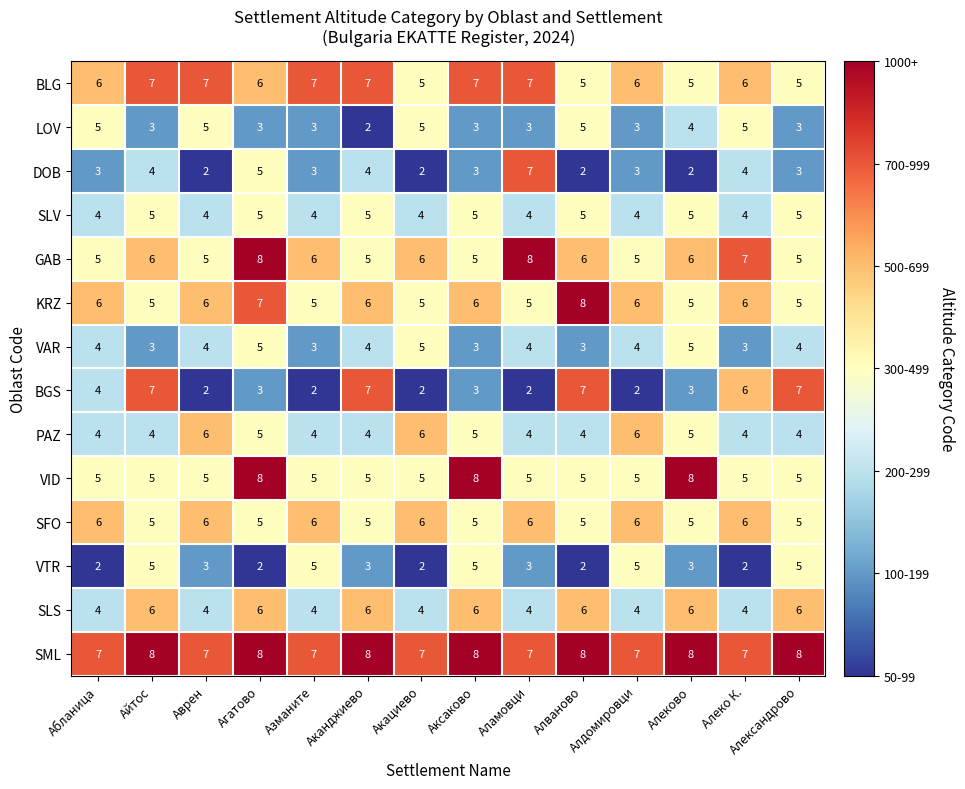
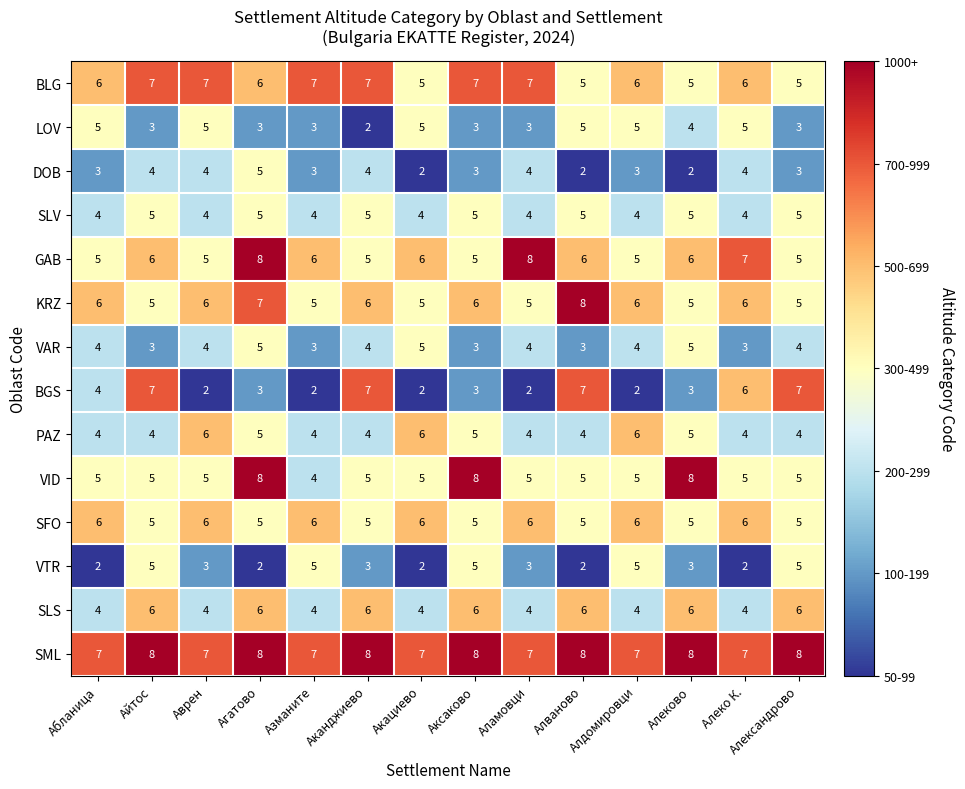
  {
    "BLG": {
      "Абланица": 6,
      "Айтос": 7,
      "Аврен": 7,
      "Агатово": 6,
      "Азманите": 7,
      "Аканджиево": 7,
      "Акациево": 5,
      "Аксаково": 7,
      "Аламовци": 7,
      "Алваново": 5,
      "Алдомировци": 6,
      "Алеково": 5,
      "Алеко К.": 6,
      "Александрово": 5
    },
    "LOV": {
      "Абланица": 5,
      "Айтос": 3,
      "Аврен": 5,
      "Агатово": 3,
      "Азманите": 3,
      "Аканджиево": 2,
      "Акациево": 5,
      "Аксаково": 3,
      "Аламовци": 3,
      "Алваново": 5,
-     "Алдомировци": 3,
+     "Алдомировци": 5,
      "Алеково": 4,
      "Алеко К.": 5,
      "Александрово": 3
    },
    "DOB": {
      "Абланица": 3,
      "Айтос": 4,
-     "Аврен": 2,
+     "Аврен": 4,
      "Агатово": 5,
      "Азманите": 3,
      "Аканджиево": 4,
      "Акациево": 2,
      "Аксаково": 3,
-     "Аламовци": 7,
+     "Аламовци": 4,
      "Алваново": 2,
      "Алдомировци": 3,
      "Алеково": 2,
      "Алеко К.": 4,
      "Александрово": 3
    },
    "SLV": {
      "Абланица": 4,
      "Айтос": 5,
      "Аврен": 4,
      "Агатово": 5,
      "Азманите": 4,
      "Аканджиево": 5,
      "Акациево": 4,
      "Аксаково": 5,
      "Аламовци": 4,
      "Алваново": 5,
      "Алдомировци": 4,
      "Алеково": 5,
      "Алеко К.": 4,
      "Александрово": 5
    },
    "GAB": {
      "Абланица": 5,
      "Айтос": 6,
      "Аврен": 5,
      "Агатово": 8,
      "Азманите": 6,
      "Аканджиево": 5,
      "Акациево": 6,
      "Аксаково": 5,
      "Аламовци": 8,
      "Алваново": 6,
      "Алдомировци": 5,
      "Алеково": 6,
      "Алеко К.": 7,
      "Александрово": 5
    },
    "KRZ": {
      "Абланица": 6,
      "Айтос": 5,
      "Аврен": 6,
      "Агатово": 7,
      "Азманите": 5,
      "Аканджиево": 6,
      "Акациево": 5,
      "Аксаково": 6,
      "Аламовци": 5,
      "Алваново": 8,
      "Алдомировци": 6,
      "Алеково": 5,
      "Алеко К.": 6,
      "Александрово": 5
    },
    "VAR": {
      "Абланица": 4,
      "Айтос": 3,
      "Аврен": 4,
      "Агатово": 5,
      "Азманите": 3,
      "Аканджиево": 4,
      "Акациево": 5,
      "Аксаково": 3,
      "Аламовци": 4,
      "Алваново": 3,
      "Алдомировци": 4,
      "Алеково": 5,
      "Алеко К.": 3,
      "Александрово": 4
    },
    "BGS": {
      "Абланица": 4,
      "Айтос": 7,
      "Аврен": 2,
      "Агатово": 3,
      "Азманите": 2,
      "Аканджиево": 7,
      "Акациево": 2,
      "Аксаково": 3,
      "Аламовци": 2,
      "Алваново": 7,
      "Алдомировци": 2,
      "Алеково": 3,
      "Алеко К.": 6,
      "Александрово": 7
    },
    "PAZ": {
      "Абланица": 4,
      "Айтос": 4,
      "Аврен": 6,
      "Агатово": 5,
      "Азманите": 4,
      "Аканджиево": 4,
      "Акациево": 6,
      "Аксаково": 5,
      "Аламовци": 4,
      "Алваново": 4,
      "Алдомировци": 6,
      "Алеково": 5,
      "Алеко К.": 4,
      "Александрово": 4
    },
    "VID": {
      "Абланица": 5,
      "Айтос": 5,
      "Аврен": 5,
      "Агатово": 8,
-     "Азманите": 5,
+     "Азманите": 4,
      "Аканджиево": 5,
      "Акациево": 5,
      "Аксаково": 8,
      "Аламовци": 5,
      "Алваново": 5,
      "Алдомировци": 5,
      "Алеково": 8,
      "Алеко К.": 5,
      "Александрово": 5
    },
    "SFO": {
      "Абланица": 6,
      "Айтос": 5,
      "Аврен": 6,
      "Агатово": 5,
      "Азманите": 6,
      "Аканджиево": 5,
      "Акациево": 6,
      "Аксаково": 5,
      "Аламовци": 6,
      "Алваново": 5,
      "Алдомировци": 6,
      "Алеково": 5,
      "Алеко К.": 6,
      "Александрово": 5
    },
    "VTR": {
      "Абланица": 2,
      "Айтос": 5,
      "Аврен": 3,
      "Агатово": 2,
      "Азманите": 5,
      "Аканджиево": 3,
      "Акациево": 2,
      "Аксаково": 5,
      "Аламовци": 3,
      "Алваново": 2,
      "Алдомировци": 5,
      "Алеково": 3,
      "Алеко К.": 2,
      "Александрово": 5
    },
    "SLS": {
      "Абланица": 4,
      "Айтос": 6,
      "Аврен": 4,
      "Агатово": 6,
      "Азманите": 4,
      "Аканджиево": 6,
      "Акациево": 4,
      "Аксаково": 6,
      "Аламовци": 4,
      "Алваново": 6,
      "Алдомировци": 4,
      "Алеково": 6,
      "Алеко К.": 4,
      "Александрово": 6
    },
    "SML": {
      "Абланица": 7,
      "Айтос": 8,
      "Аврен": 7,
      "Агатово": 8,
      "Азманите": 7,
      "Аканджиево": 8,
      "Акациево": 7,
      "Аксаково": 8,
      "Аламовци": 7,
      "Алваново": 8,
      "Алдомировци": 7,
      "Алеково": 8,
      "Алеко К.": 7,
      "Александрово": 8
    }
  }
